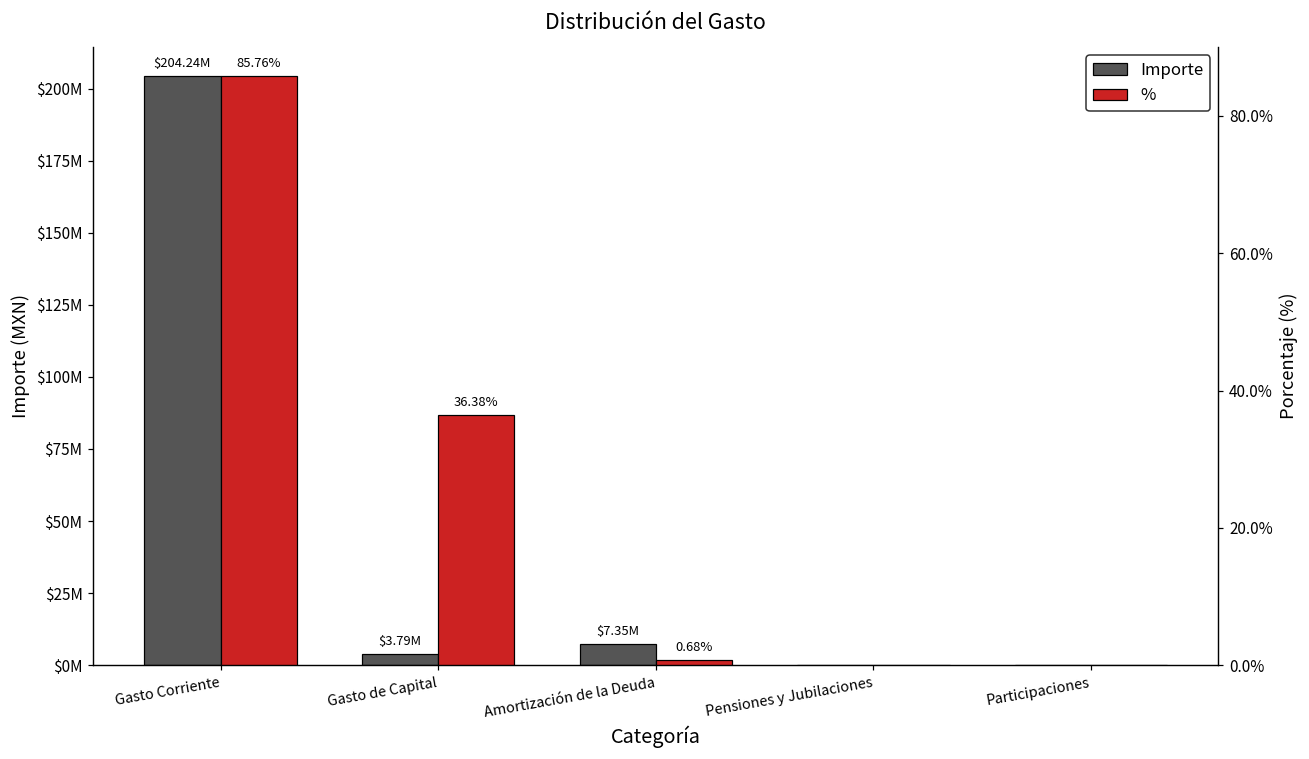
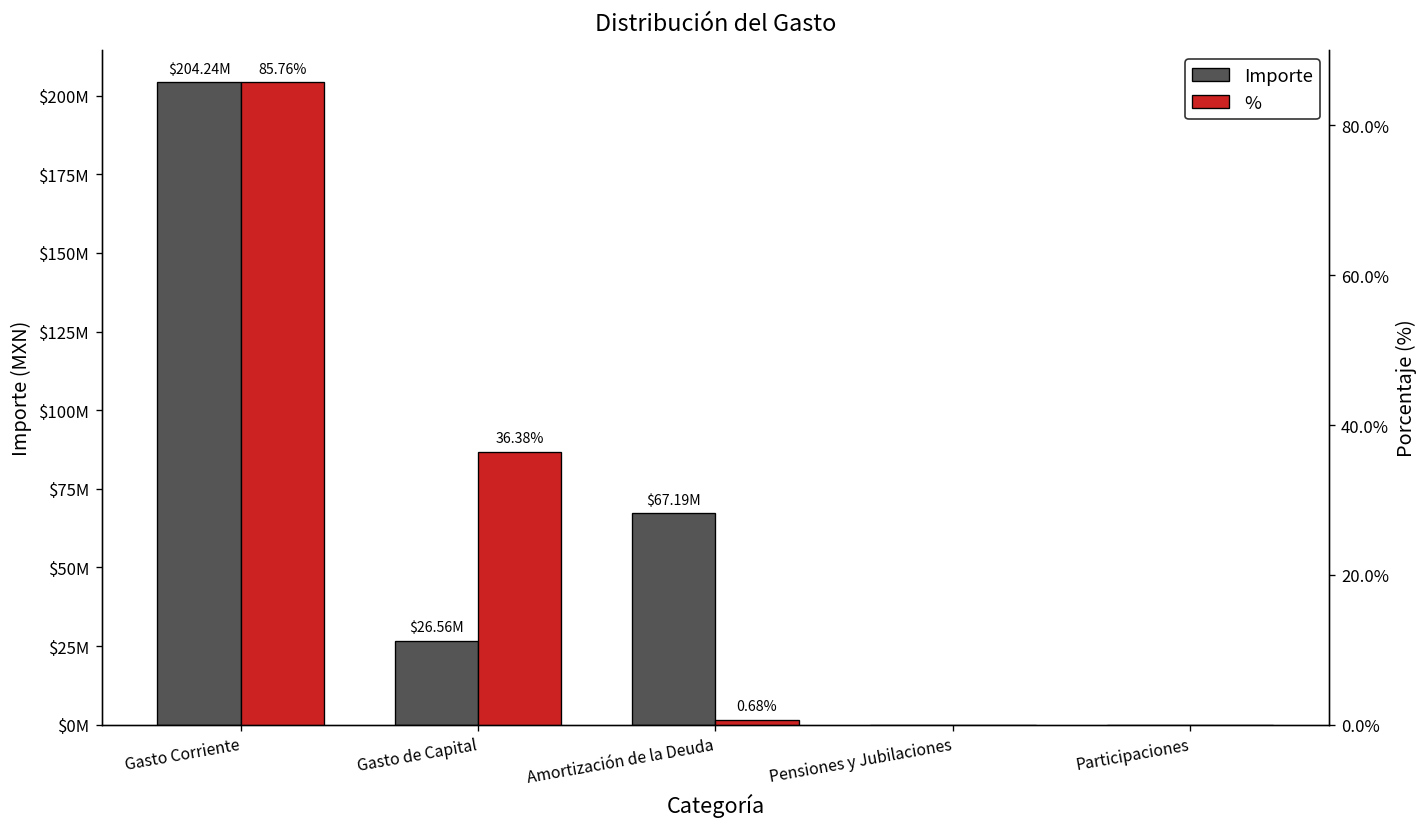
  {
    "Importe": {
      "Gasto Corriente": "$204.24M",
-     "Gasto de Capital": "$3.79M",
-     "Amortización de la Deuda": "$7.35M"
+     "Gasto de Capital": "$26.56M",
+     "Amortización de la Deuda": "$67.19M"
    },
    "%": {
      "Gasto Corriente": "85.76%",
      "Gasto de Capital": "36.38%",
      "Amortización de la Deuda": "0.68%"
    }
  }
